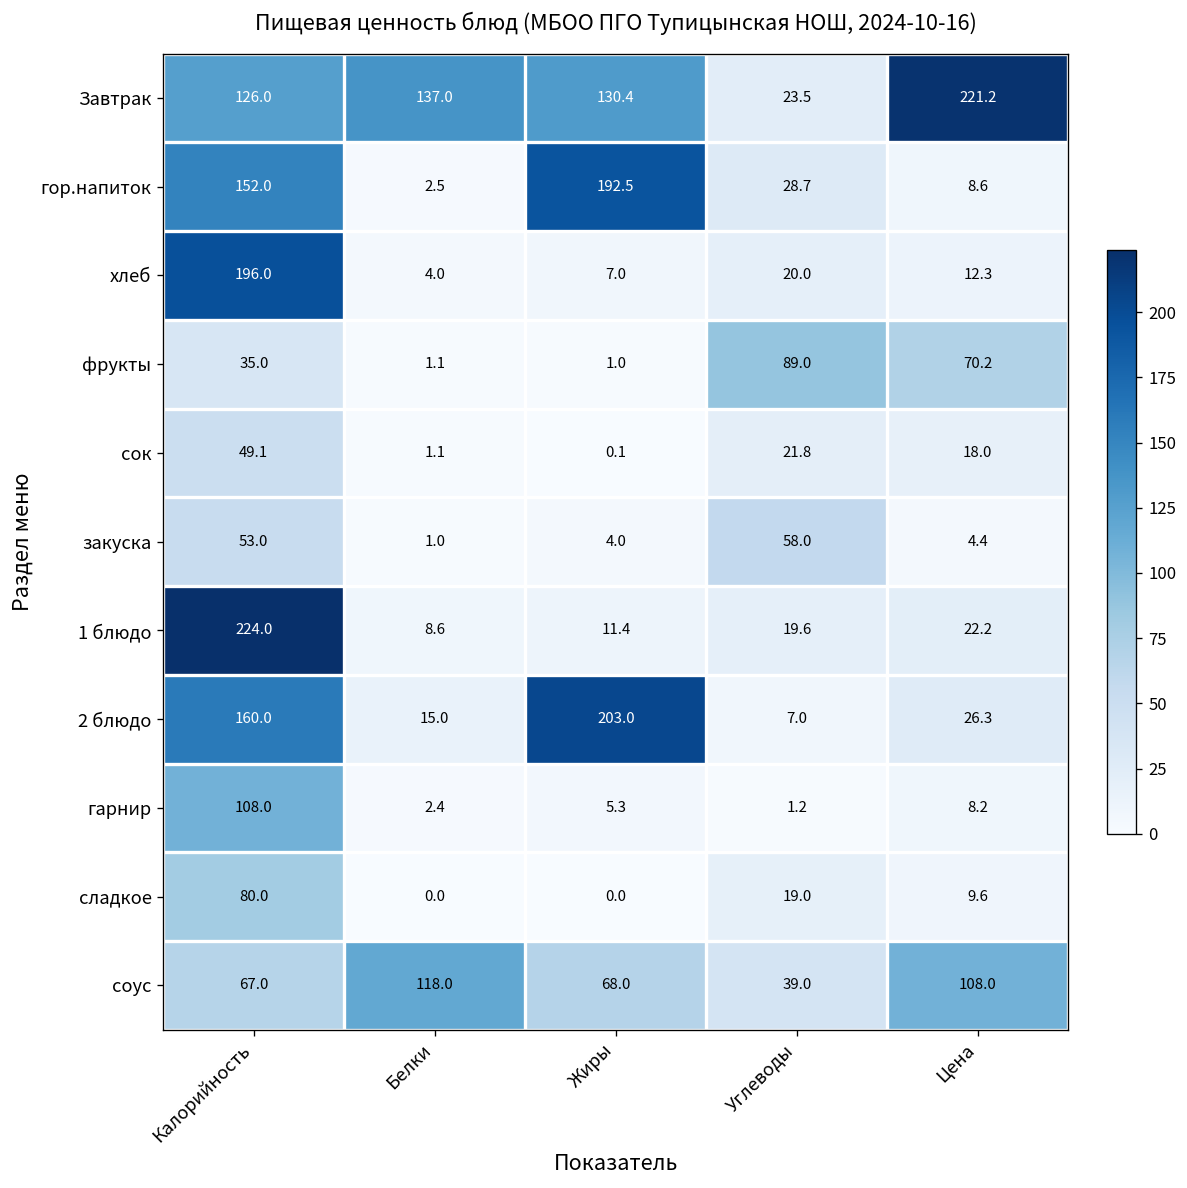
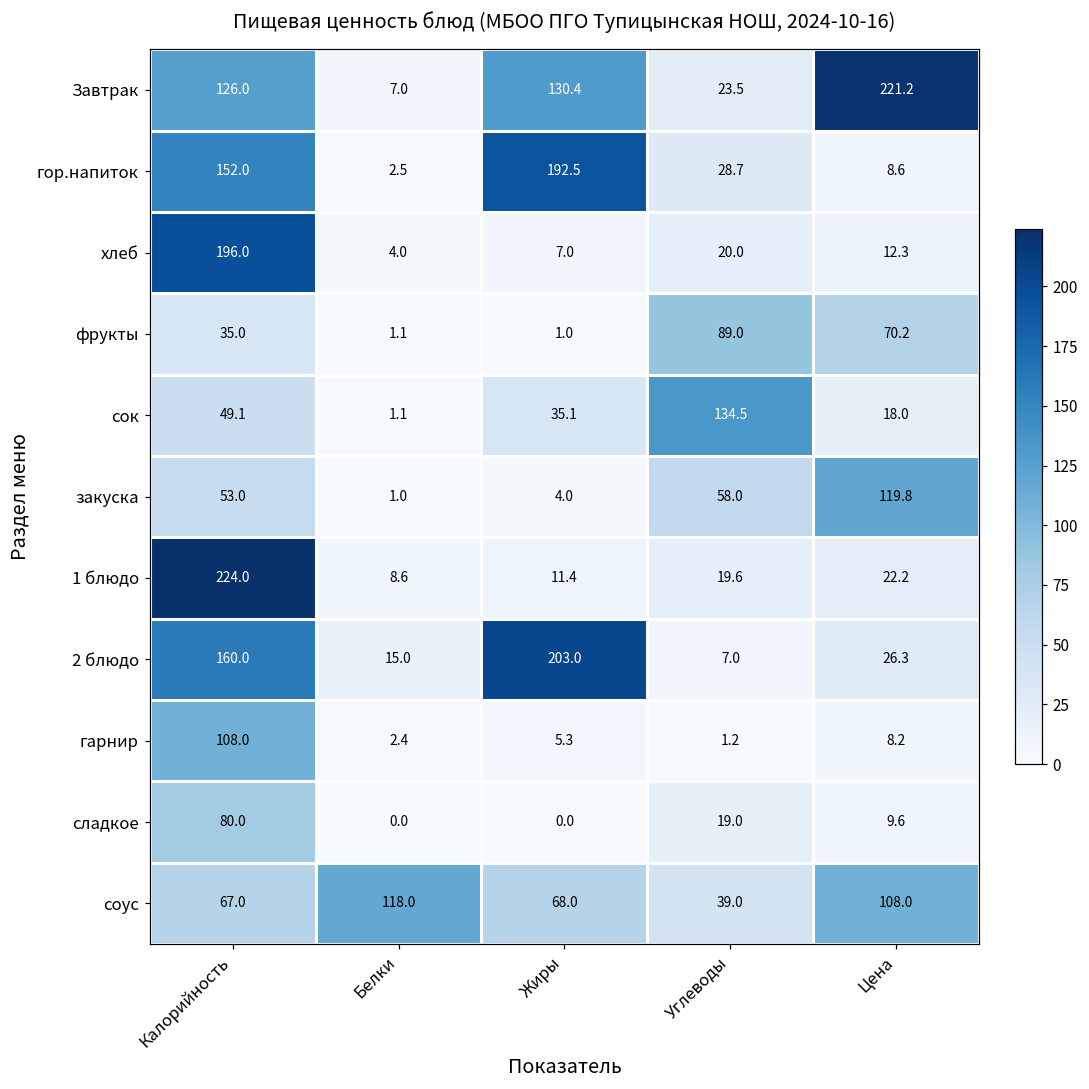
  {
    "Завтрак": {
      "Калорийность": 126.0,
-     "Белки": 137.0,
+     "Белки": 7.0,
      "Жиры": 130.4,
      "Углеводы": 23.5,
      "Цена": 221.2
    },
    "гор.напиток": {
      "Калорийность": 152.0,
      "Белки": 2.5,
      "Жиры": 192.5,
      "Углеводы": 28.7,
      "Цена": 8.6
    },
    "хлеб": {
      "Калорийность": 196.0,
      "Белки": 4.0,
      "Жиры": 7.0,
      "Углеводы": 20.0,
      "Цена": 12.3
    },
    "фрукты": {
      "Калорийность": 35.0,
      "Белки": 1.1,
      "Жиры": 1.0,
      "Углеводы": 89.0,
      "Цена": 70.2
    },
    "сок": {
      "Калорийность": 49.1,
      "Белки": 1.1,
-     "Жиры": 0.1,
-     "Углеводы": 21.8,
+     "Жиры": 35.1,
+     "Углеводы": 134.5,
      "Цена": 18.0
    },
    "закуска": {
      "Калорийность": 53.0,
      "Белки": 1.0,
      "Жиры": 4.0,
      "Углеводы": 58.0,
-     "Цена": 4.4
+     "Цена": 119.8
    },
    "1 блюдо": {
      "Калорийность": 224.0,
      "Белки": 8.6,
      "Жиры": 11.4,
      "Углеводы": 19.6,
      "Цена": 22.2
    },
    "2 блюдо": {
      "Калорийность": 160.0,
      "Белки": 15.0,
      "Жиры": 203.0,
      "Углеводы": 7.0,
      "Цена": 26.3
    },
    "гарнир": {
      "Калорийность": 108.0,
      "Белки": 2.4,
      "Жиры": 5.3,
      "Углеводы": 1.2,
      "Цена": 8.2
    },
    "сладкое": {
      "Калорийность": 80.0,
      "Белки": 0.0,
      "Жиры": 0.0,
      "Углеводы": 19.0,
      "Цена": 9.6
    },
    "соус": {
      "Калорийность": 67.0,
      "Белки": 118.0,
      "Жиры": 68.0,
      "Углеводы": 39.0,
      "Цена": 108.0
    }
  }
